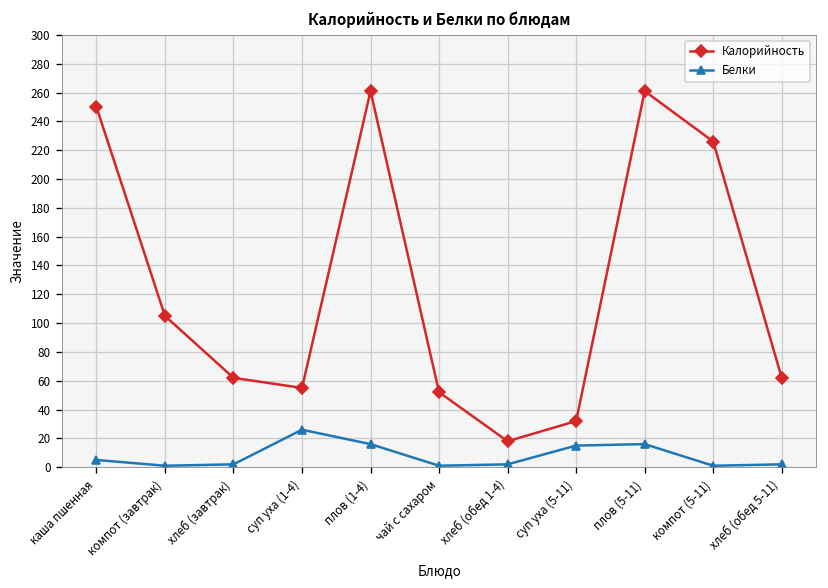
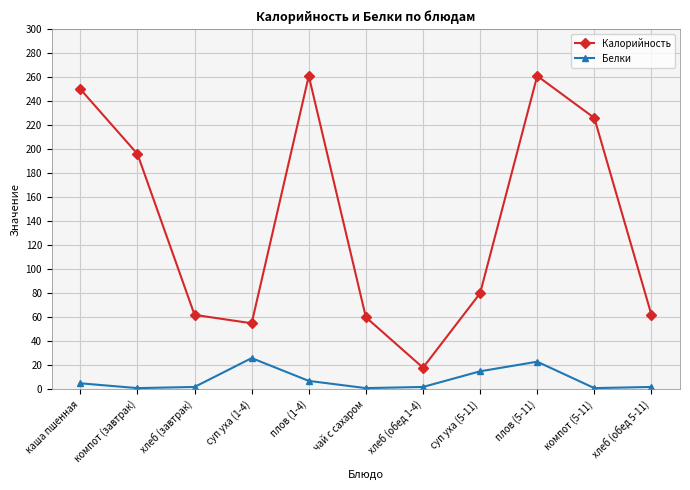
  {
    "Калорийность": {
      "каша пшенная": 250,
-     "компот (завтрак)": 105,
+     "компот (завтрак)": 196,
      "хлеб (завтрак)": 62,
      "суп уха (1-4)": 55,
      "плов (1-4)": 261,
-     "чай с сахаром": 52,
+     "чай с сахаром": 60,
      "хлеб (обед 1-4)": 18,
-     "суп уха (5-11)": 32,
+     "суп уха (5-11)": 80,
      "плов (5-11)": 261,
      "компот (5-11)": 226,
      "хлеб (обед 5-11)": 62
    },
    "Белки": {
      "каша пшенная": 5,
      "компот (завтрак)": 1,
      "хлеб (завтрак)": 2,
      "суп уха (1-4)": 26,
-     "плов (1-4)": 16,
+     "плов (1-4)": 7,
      "чай с сахаром": 1,
      "хлеб (обед 1-4)": 2,
      "суп уха (5-11)": 15,
-     "плов (5-11)": 16,
+     "плов (5-11)": 23,
      "компот (5-11)": 1,
      "хлеб (обед 5-11)": 2
    }
  }
